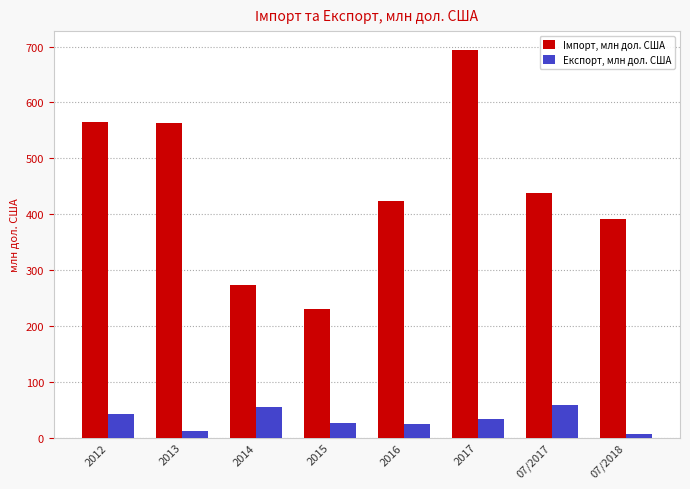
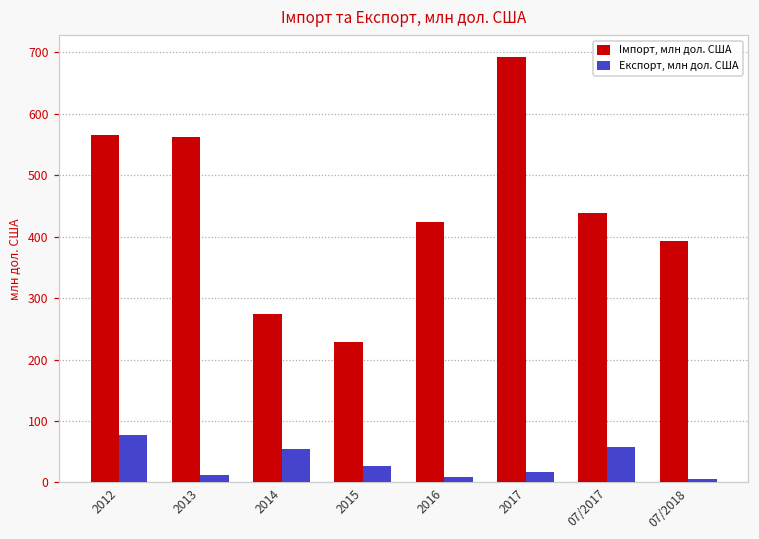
  {
    "Імпорт, млн дол. США": {
      "2012": 560,
      "2013": 560,
      "2014": 270,
      "2015": 230,
      "2016": 420,
      "2017": 690,
      "07/2017": 440,
      "07/2018": 390
    },
    "Експорт, млн дол. США": {
-     "2012": 40,
+     "2012": 80,
      "2013": 10,
      "2014": 60,
      "2015": 30,
-     "2016": 20,
-     "2017": 30,
+     "2016": 10,
+     "2017": 20,
      "07/2017": 60,
      "07/2018": 10
    }
  }
